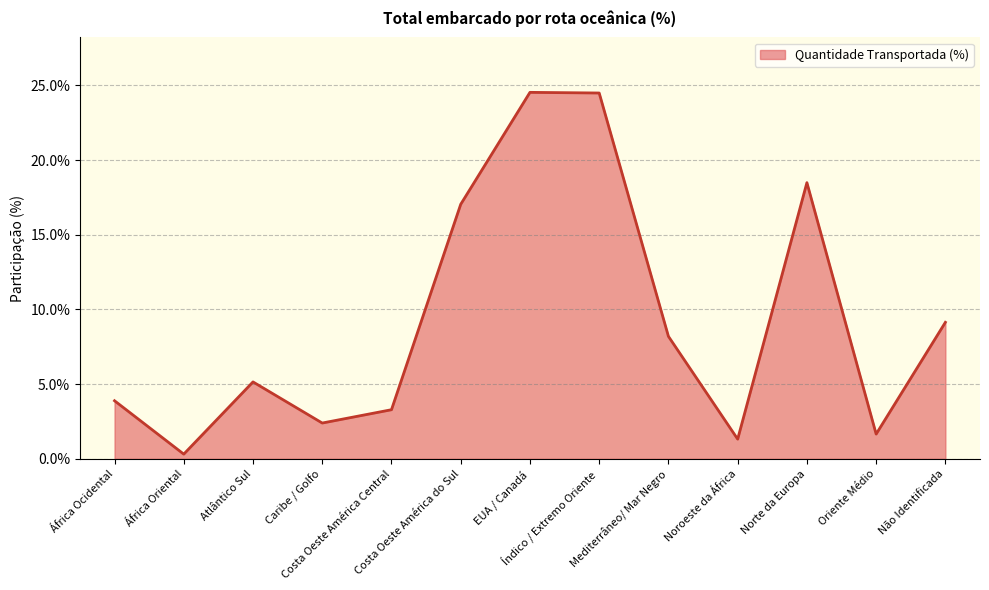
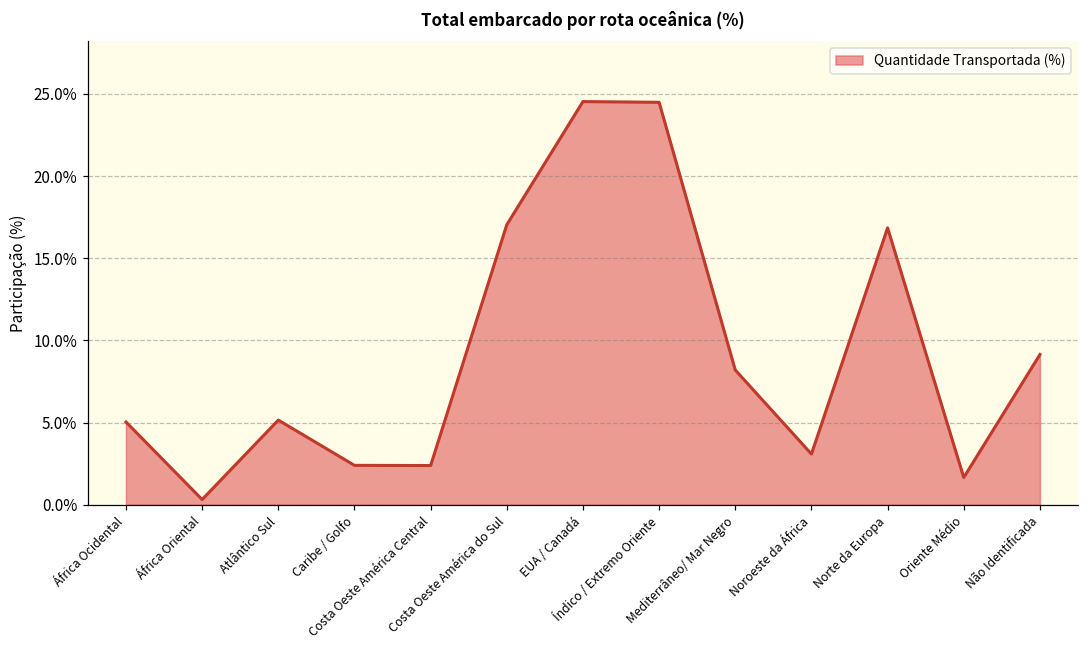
  {
-   "África Ocidental": "3.9%",
+   "África Ocidental": "5.0%",
    "África Oriental": "0.3%",
    "Atlântico Sul": "5.1%",
    "Caribe / Golfo": "2.4%",
-   "Costa Oeste América Central": "3.3%",
+   "Costa Oeste América Central": "2.4%",
    "Costa Oeste América do Sul": "17.0%",
    "EUA / Canadá": "24.5%",
    "Índico / Extremo Oriente": "24.5%",
    "Mediterrâneo/ Mar Negro": "8.2%",
-   "Noroeste da África": "1.3%",
-   "Norte da Europa": "18.5%",
+   "Noroeste da África": "3.1%",
+   "Norte da Europa": "16.8%",
    "Oriente Médio": "1.7%",
    "Não Identificada": "9.1%"
  }
